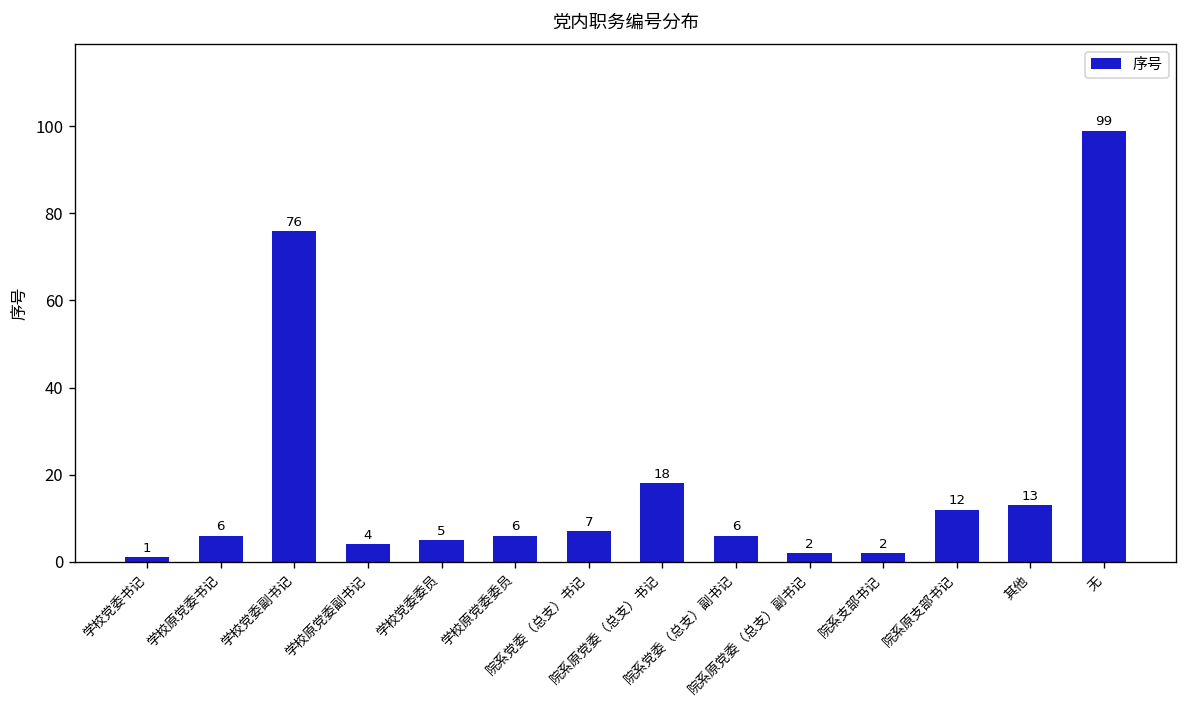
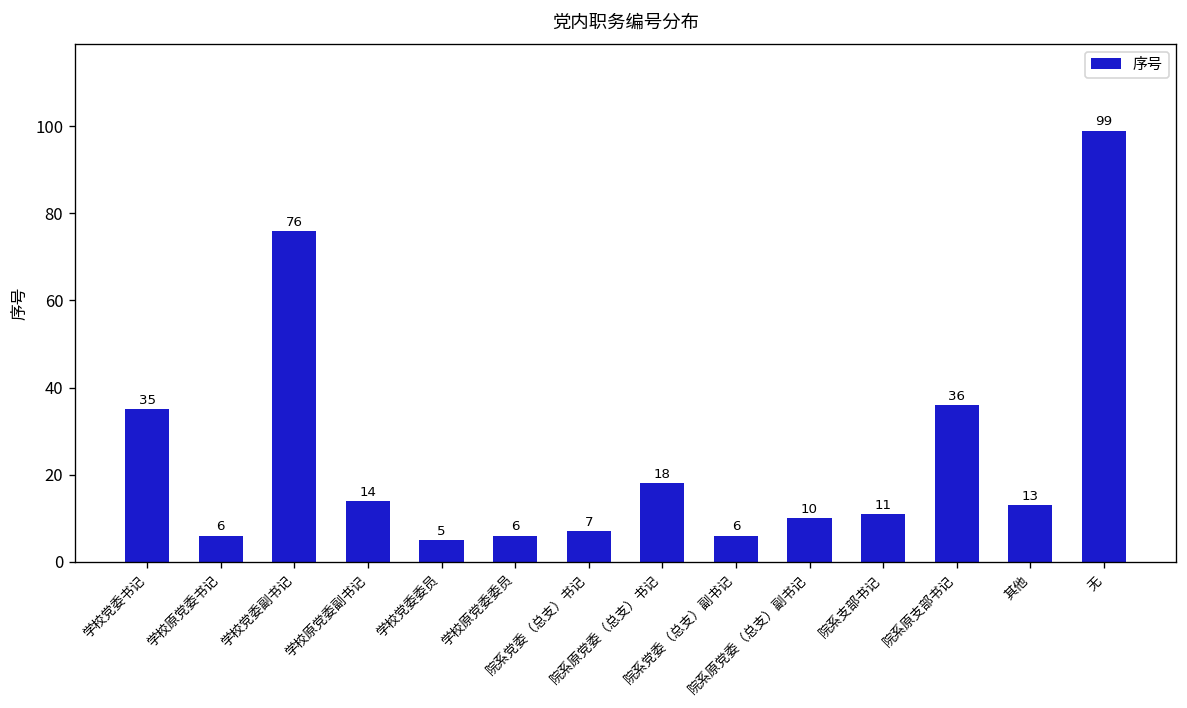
  {
-   "学校党委书记": 1,
+   "学校党委书记": 35,
    "学校原党委书记": 6,
    "学校党委副书记": 76,
-   "学校原党委副书记": 4,
+   "学校原党委副书记": 14,
    "学校党委委员": 5,
    "学校原党委委员": 6,
    "院系党委（总支）书记": 7,
    "院系原党委（总支）书记": 18,
    "院系党委（总支）副书记": 6,
-   "院系原党委（总支）副书记": 2,
-   "院系支部书记": 2,
-   "院系原支部书记": 12,
+   "院系原党委（总支）副书记": 10,
+   "院系支部书记": 11,
+   "院系原支部书记": 36,
    "其他": 13,
    "无": 99
  }
